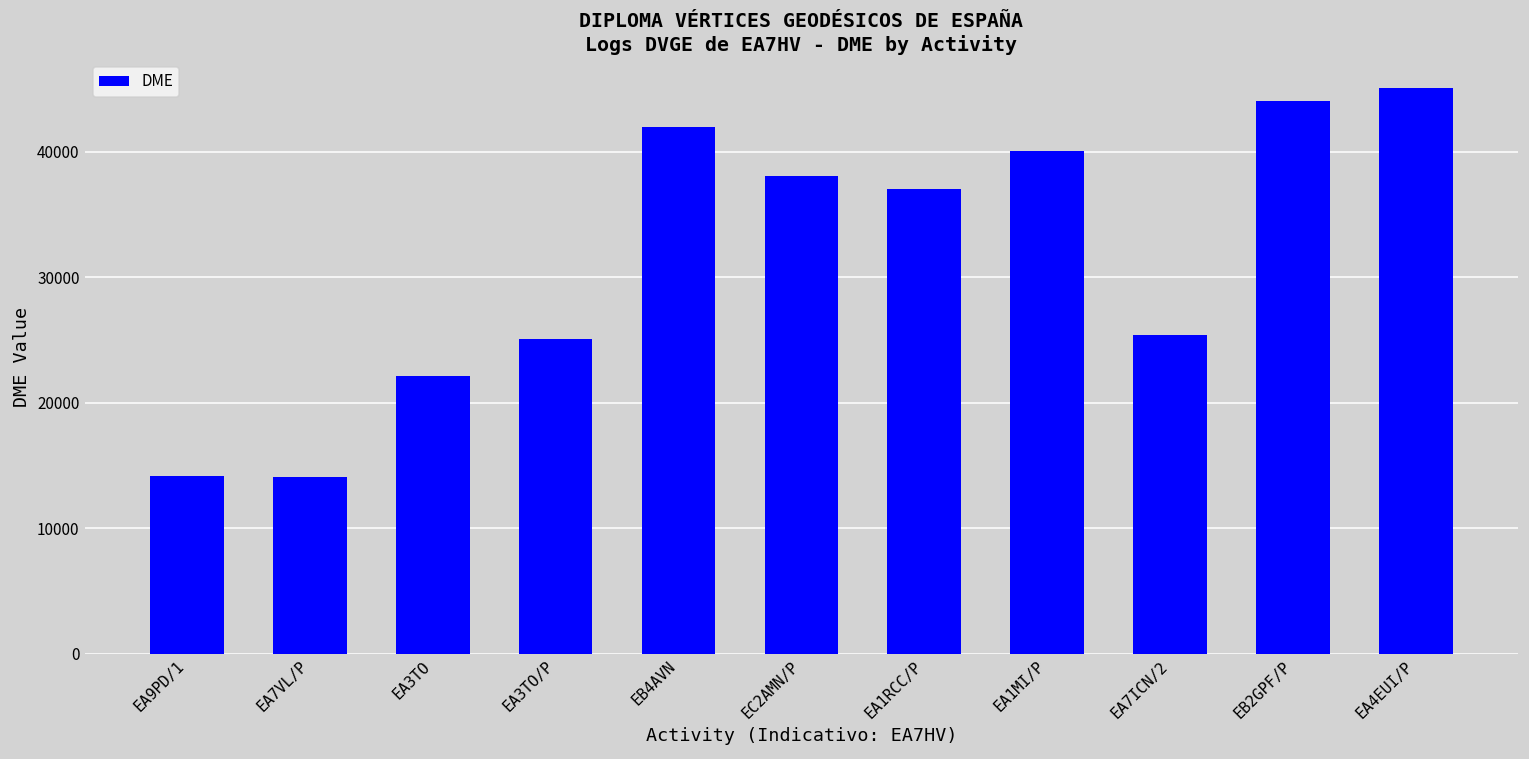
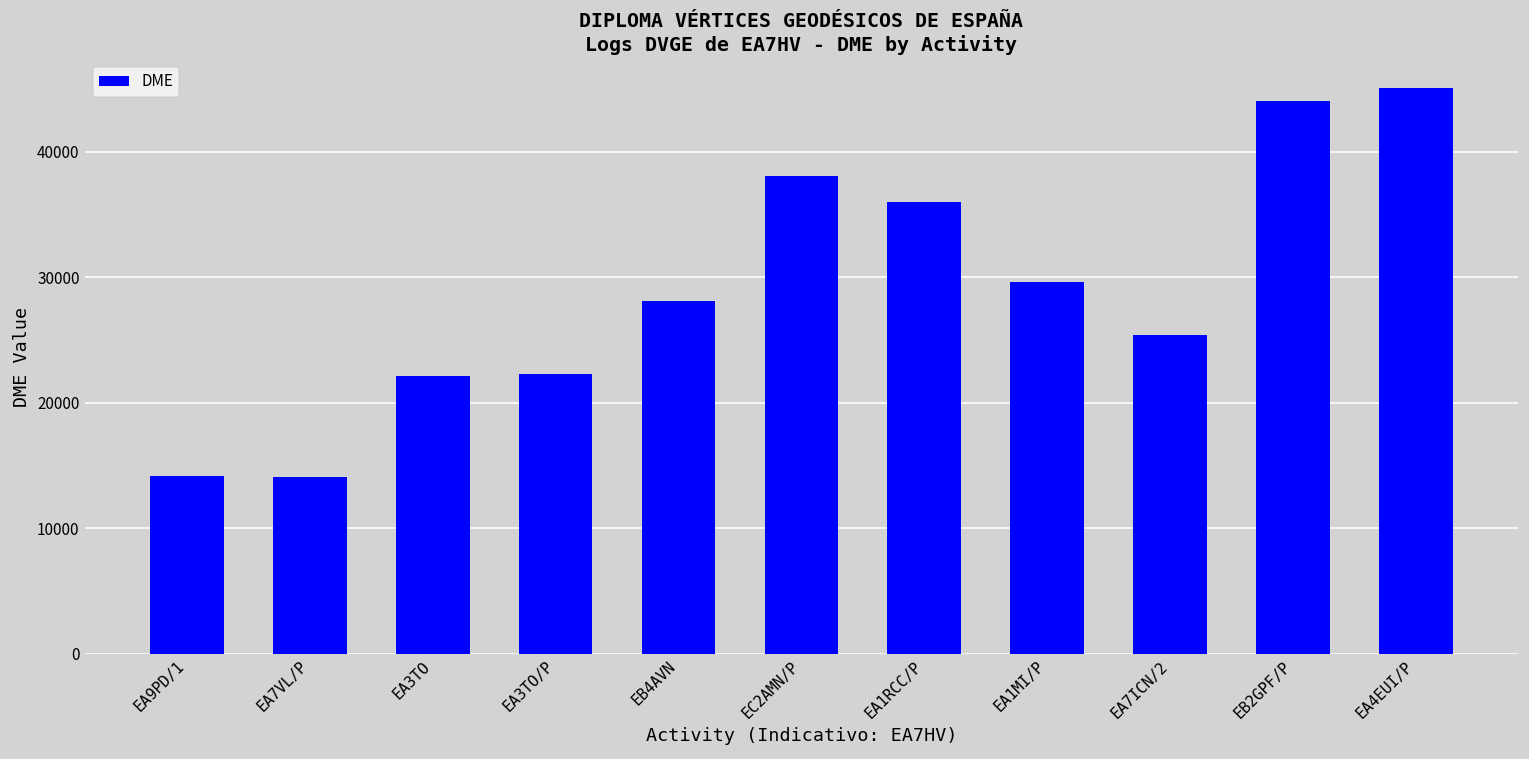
  {
    "EA9PD/1": 14200,
    "EA7VL/P": 14100,
    "EA3TO": 22100,
-   "EA3TO/P": 25100,
-   "EB4AVN": 42000,
+   "EA3TO/P": 22300,
+   "EB4AVN": 28100,
    "EC2AMN/P": 38000,
-   "EA1RCC/P": 37100,
-   "EA1MI/P": 40100,
+   "EA1RCC/P": 36000,
+   "EA1MI/P": 29600,
    "EA7ICN/2": 25400,
    "EB2GPF/P": 44000,
    "EA4EUI/P": 45100
  }
